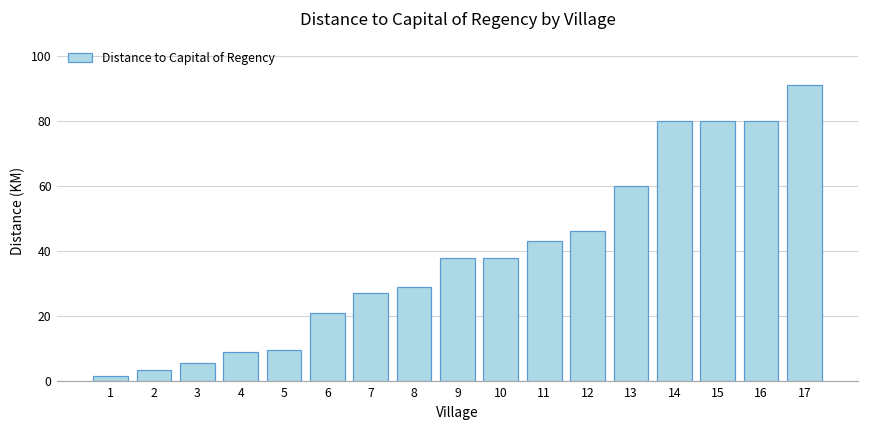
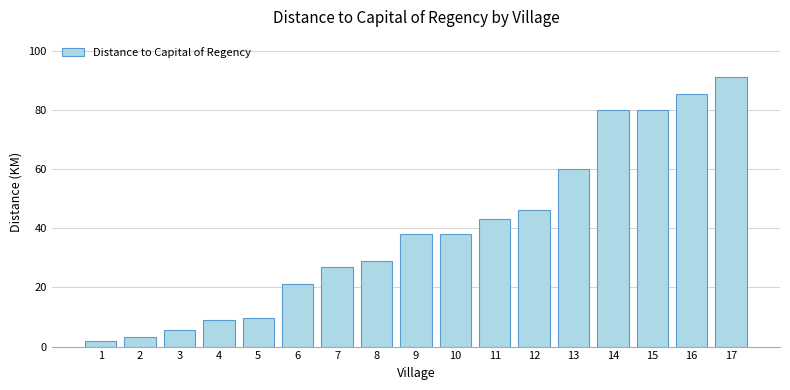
  {
    "1": 2,
    "2": 3,
    "3": 6,
    "4": 9,
    "5": 10,
    "6": 21,
    "7": 27,
    "8": 29,
    "9": 38,
    "10": 38,
    "11": 43,
    "12": 46,
    "13": 60,
    "14": 80,
    "15": 80,
-   "16": 80,
+   "16": 86,
    "17": 91
  }
